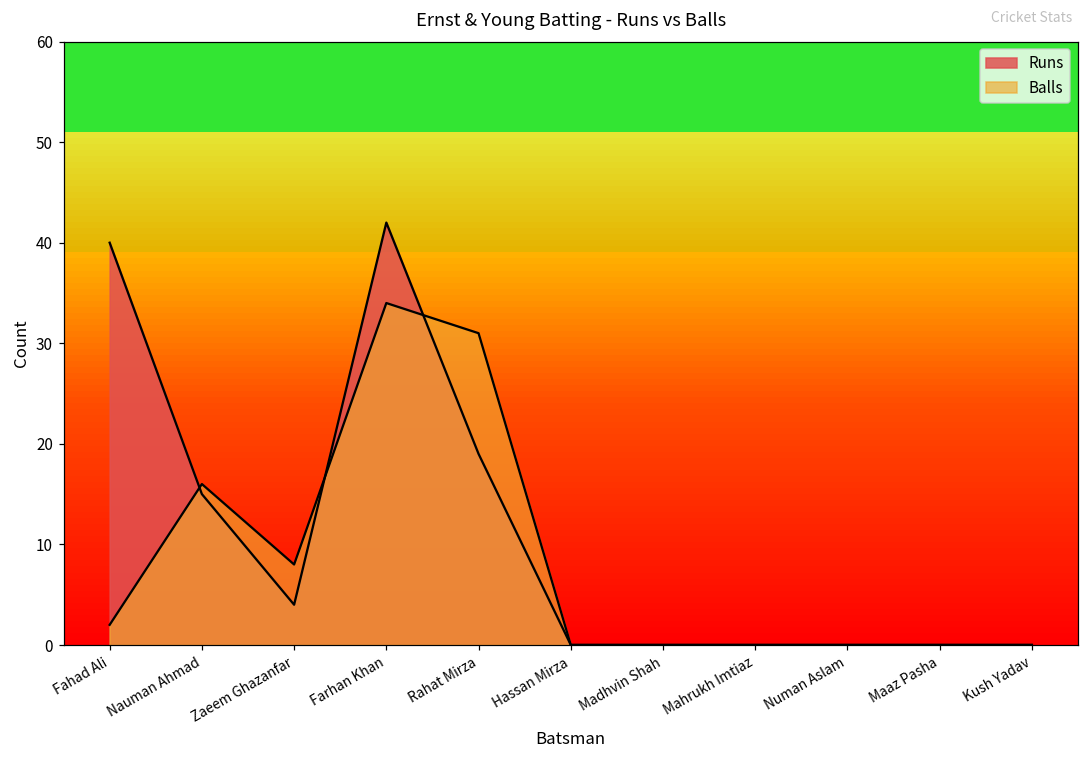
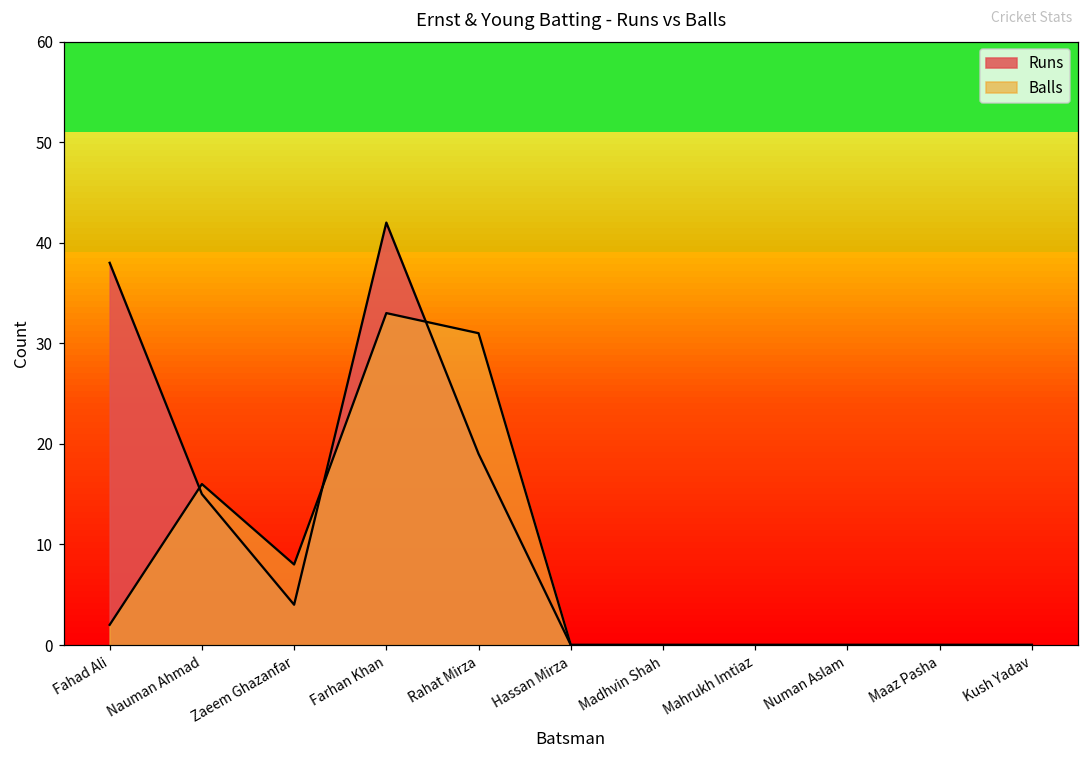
  {
    "Runs": {
-     "Fahad Ali": 40,
+     "Fahad Ali": 38,
      "Nauman Ahmad": 15,
      "Zaeem Ghazanfar": 4,
      "Farhan Khan": 42,
      "Rahat Mirza": 19
    },
    "Balls": {
      "Fahad Ali": 2,
      "Nauman Ahmad": 16,
      "Zaeem Ghazanfar": 8,
-     "Farhan Khan": 34,
+     "Farhan Khan": 33,
      "Rahat Mirza": 31
    }
  }
